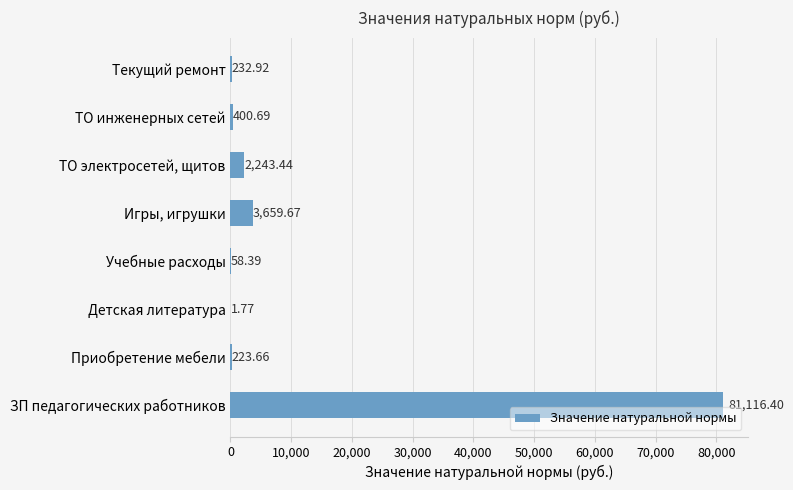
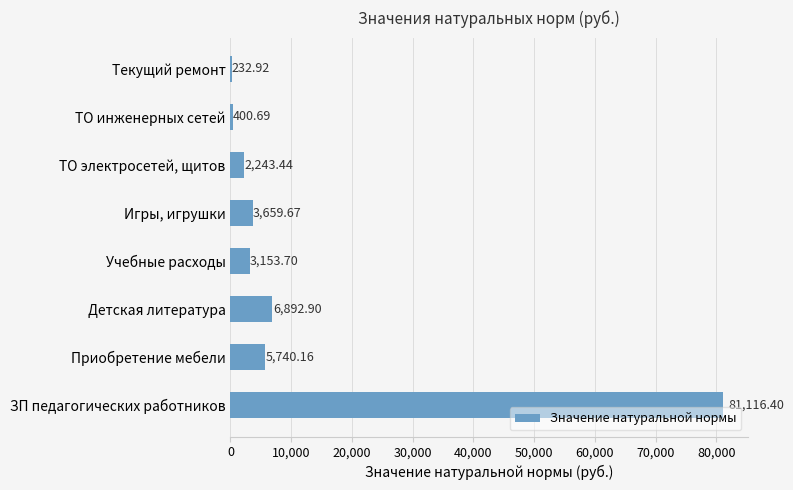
  {
    "Текущий ремонт": "232.92",
    "ТО инженерных сетей": "400.69",
    "ТО электросетей, щитов": "2,243.44",
    "Игры, игрушки": "3,659.67",
-   "Учебные расходы": "58.39",
-   "Детская литература": "1.77",
-   "Приобретение мебели": "223.66"
+   "Учебные расходы": "3,153.70",
+   "Детская литература": "6,892.90",
+   "Приобретение мебели": "5,740.16"
  }
